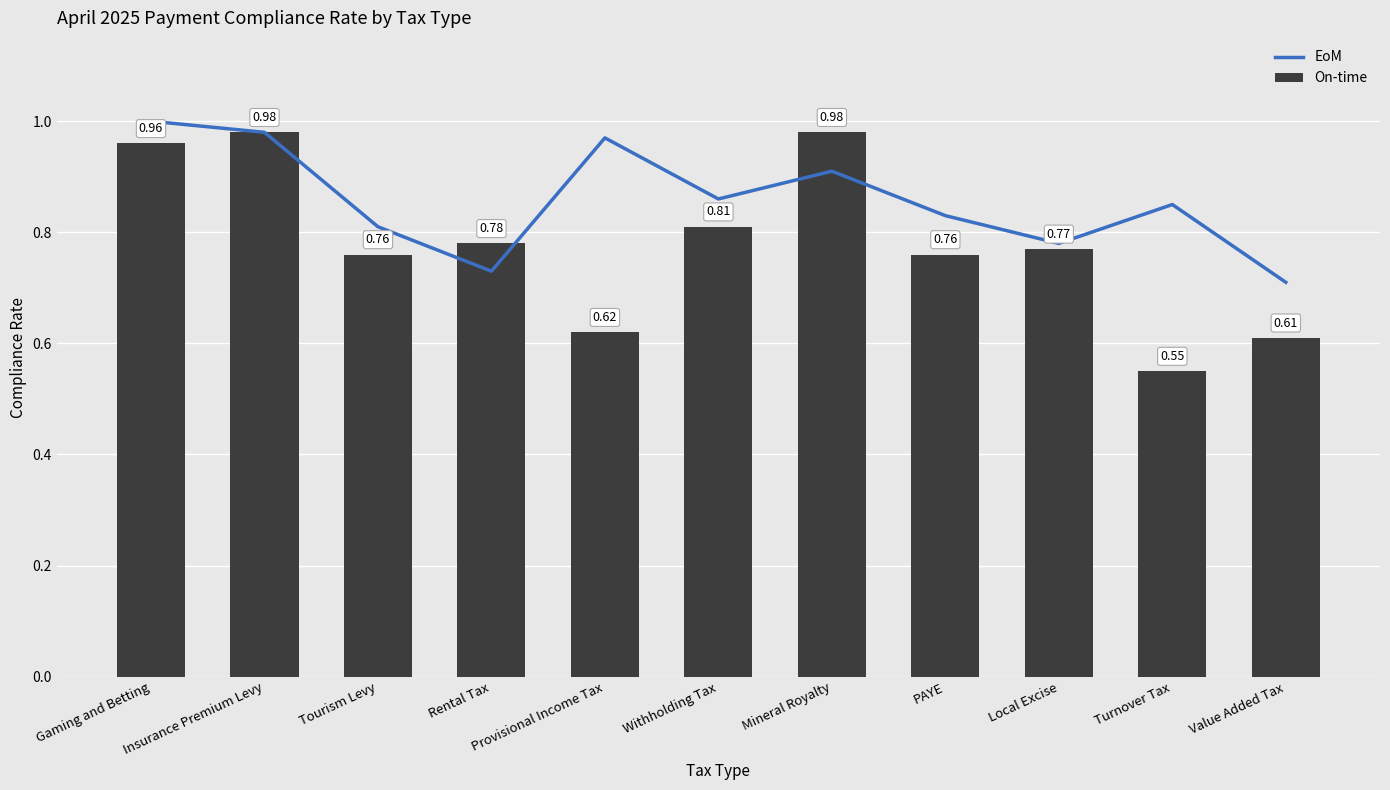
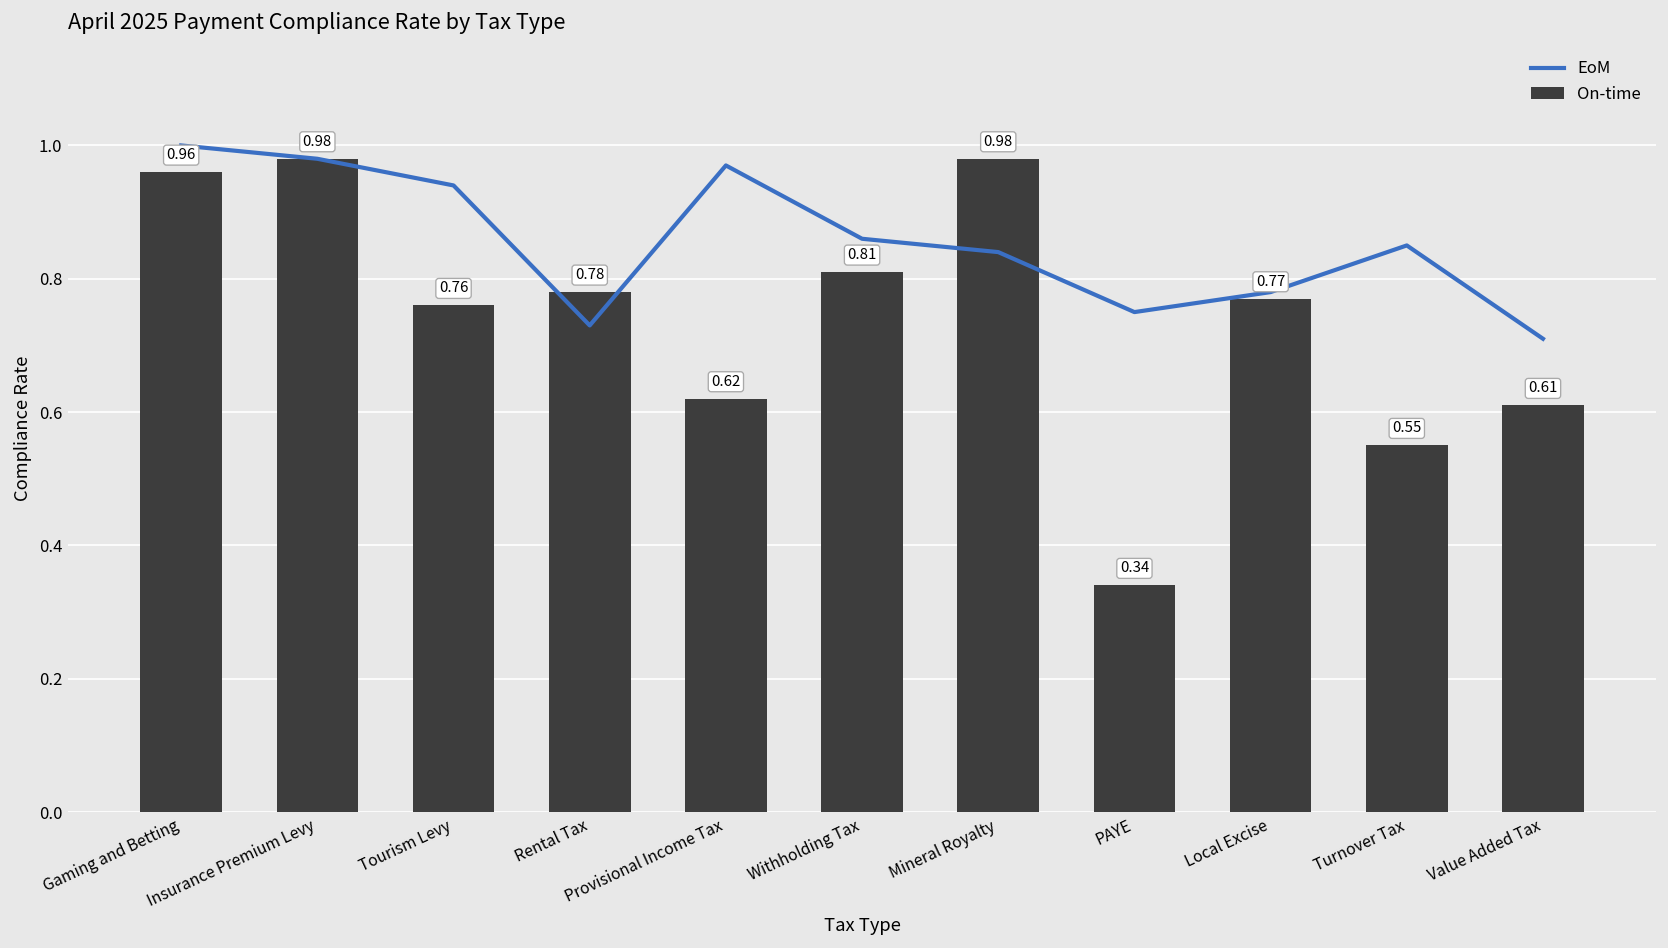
  {
    "EoM": {
-     "Tourism Levy": 0.81,
+     "Tourism Levy": 0.94,
      "Rental Tax": 0.73,
      "Provisional Income Tax": 0.97,
-     "Mineral Royalty": 0.91,
-     "PAYE": 0.83,
+     "Mineral Royalty": 0.84,
+     "PAYE": 0.75,
      "Turnover Tax": 0.85,
      "Value Added Tax": 0.71
    },
    "On-time": {
-     "PAYE": 0.76
+     "PAYE": 0.34
    }
  }
